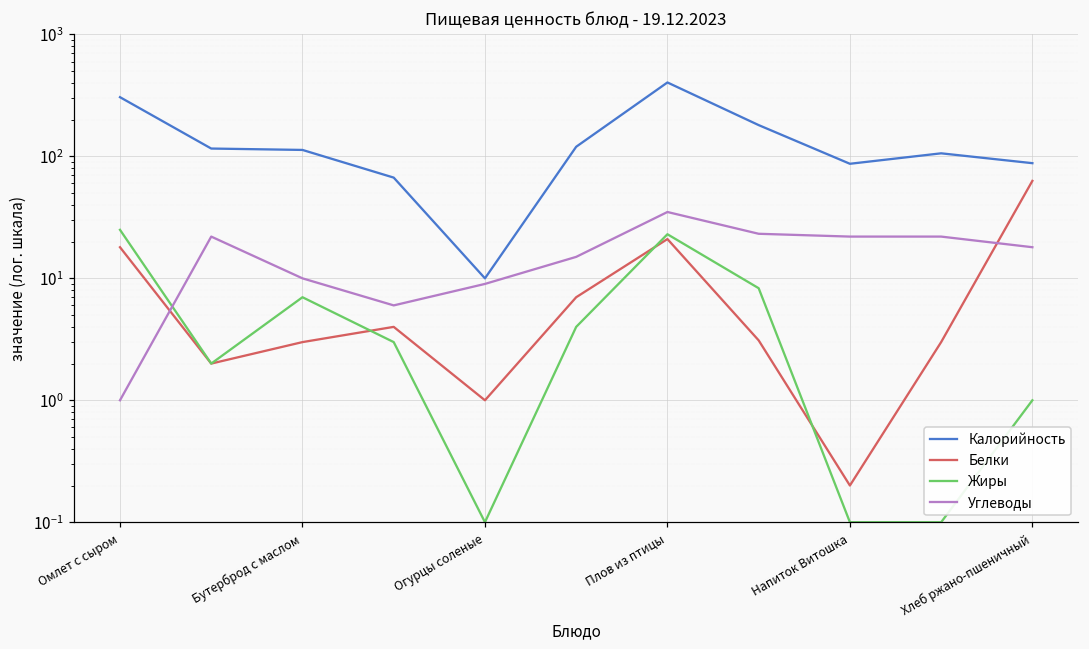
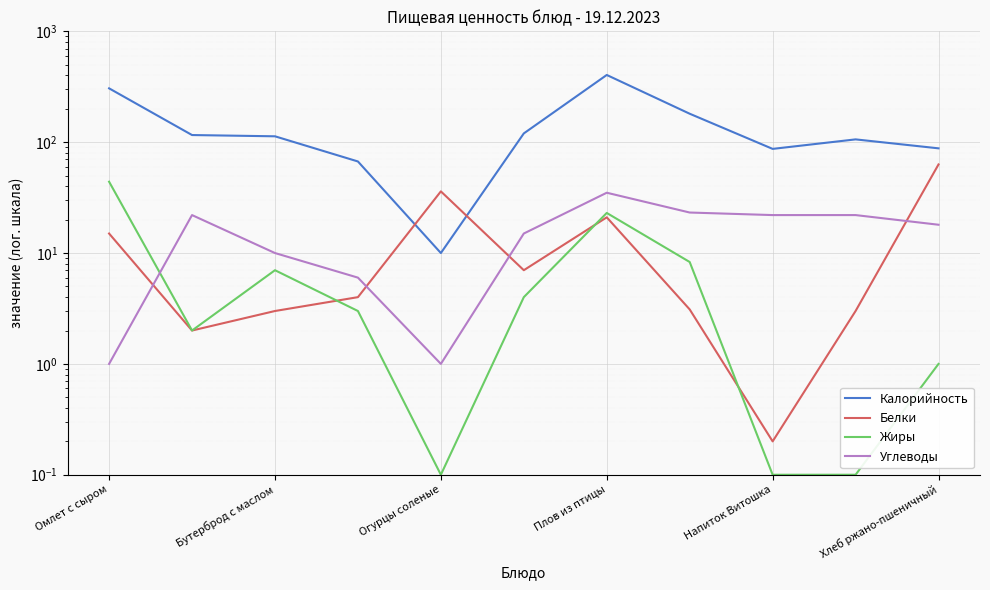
  {
    "Калорийность": {
      "Омлет с сыром": 310,
      "Бутерброд с маслом": 110,
      "Огурцы соленые": 10,
      "Плов из птицы": 400,
      "Напиток Витошка": 90,
      "Хлеб ржано-пшеничный": 90
    },
    "Белки": {
-     "Омлет с сыром": 18,
+     "Омлет с сыром": 15,
      "Бутерброд с маслом": 3,
-     "Огурцы соленые": 1,
+     "Огурцы соленые": 36,
      "Плов из птицы": 21,
      "Напиток Витошка": 0.20,
      "Хлеб ржано-пшеничный": 60
    },
    "Жиры": {
-     "Омлет с сыром": 25,
+     "Омлет с сыром": 44,
      "Бутерброд с маслом": 7,
      "Огурцы соленые": 0.10,
      "Плов из птицы": 23,
      "Напиток Витошка": 0.10,
      "Хлеб ржано-пшеничный": 1
    },
    "Углеводы": {
      "Омлет с сыром": 1,
      "Бутерброд с маслом": 10,
-     "Огурцы соленые": 9,
+     "Огурцы соленые": 1,
      "Плов из птицы": 35,
      "Напиток Витошка": 22,
      "Хлеб ржано-пшеничный": 18
    }
  }
